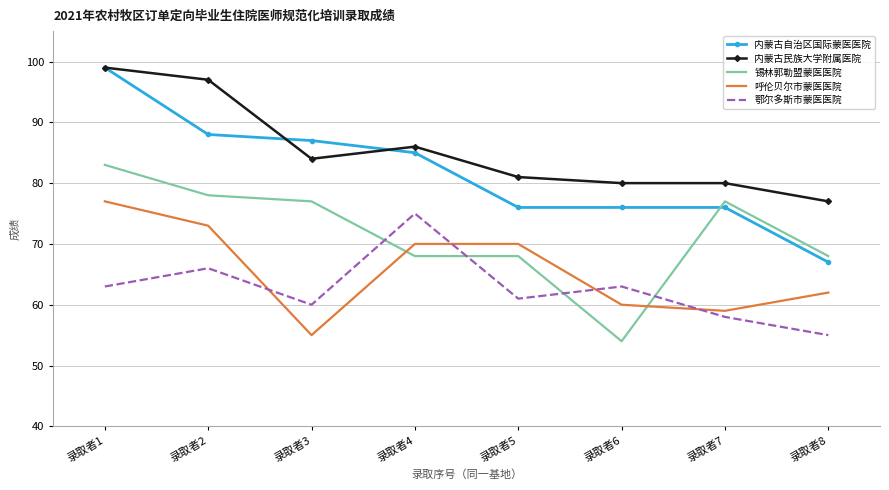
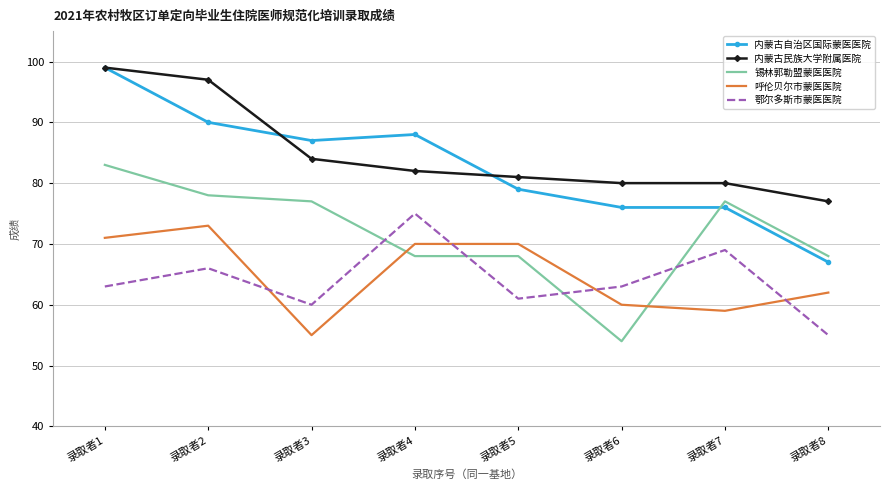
  {
    "内蒙古自治区国际蒙医医院": {
-     "录取者2": 88,
+     "录取者2": 90,
      "录取者3": 87,
-     "录取者4": 85,
-     "录取者5": 76,
+     "录取者4": 88,
+     "录取者5": 79,
      "录取者6": 76,
      "录取者7": 76,
      "录取者8": 67
    },
    "内蒙古民族大学附属医院": {
      "录取者2": 97,
      "录取者3": 84,
-     "录取者4": 86,
+     "录取者4": 82,
      "录取者5": 81,
      "录取者6": 80,
      "录取者7": 80,
      "录取者8": 77
    },
    "锡林郭勒盟蒙医医院": {
      "录取者1": 83,
      "录取者2": 78,
      "录取者3": 77,
      "录取者4": 68,
      "录取者5": 68,
      "录取者6": 54,
      "录取者7": 77,
      "录取者8": 68
    },
    "呼伦贝尔市蒙医医院": {
-     "录取者1": 77,
+     "录取者1": 71,
      "录取者2": 73,
      "录取者3": 55,
      "录取者4": 70,
      "录取者5": 70,
      "录取者6": 60,
      "录取者7": 59,
      "录取者8": 62
    },
    "鄂尔多斯市蒙医医院": {
      "录取者1": 63,
      "录取者2": 66,
      "录取者3": 60,
      "录取者4": 75,
      "录取者5": 61,
      "录取者6": 63,
-     "录取者7": 58,
+     "录取者7": 69,
      "录取者8": 55
    }
  }
